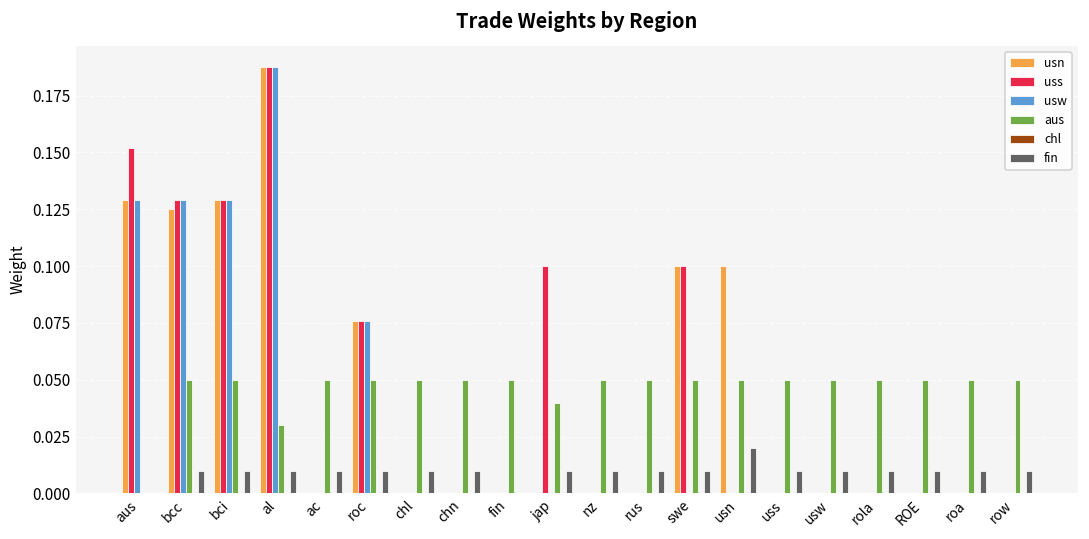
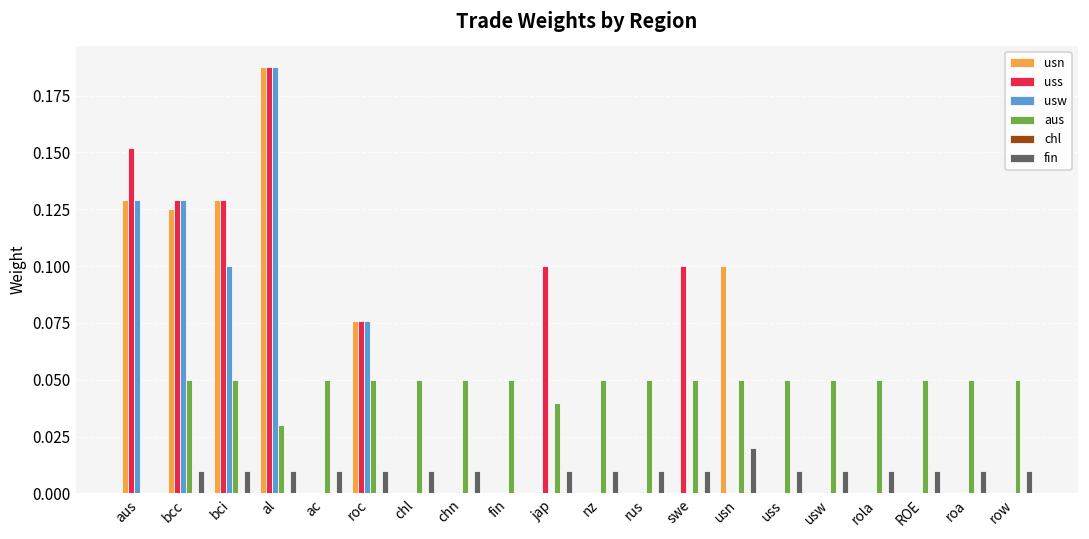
  {
    "usn": {
      "aus": 0.129,
      "bcc": 0.125,
      "bci": 0.129,
      "al": 0.188,
      "ac": 0.0,
      "roc": 0.076,
      "chl": 0.0,
      "chn": 0.0,
      "fin": 0.0,
      "jap": 0.0,
      "nz": 0.0,
      "rus": 0.0,
-     "swe": 0.1,
+     "swe": 0.0,
      "usn": 0.1,
      "uss": 0.0,
      "usw": 0.0,
      "rola": 0.0,
      "ROE": 0.0,
      "roa": 0.0,
      "row": 0.0
    },
    "uss": {
      "aus": 0.152,
      "bcc": 0.129,
      "bci": 0.129,
      "al": 0.188,
      "ac": 0.000,
      "roc": 0.076,
      "chl": 0.000,
      "chn": 0.000,
      "fin": 0.000,
      "jap": 0.100,
      "nz": 0.000,
      "rus": 0.000,
      "swe": 0.100,
      "usn": 0.000,
      "uss": 0.000,
      "usw": 0.000,
      "rola": 0.000,
      "ROE": 0.000,
      "roa": 0.000,
      "row": 0.000
    },
    "usw": {
      "aus": 0.129,
      "bcc": 0.129,
-     "bci": 0.129,
+     "bci": 0.100,
      "al": 0.188,
      "ac": 0.000,
      "roc": 0.076,
      "chl": 0.000,
      "chn": 0.000,
      "fin": 0.000,
      "jap": 0.000,
      "nz": 0.000,
      "rus": 0.000,
      "swe": 0.000,
      "usn": 0.000,
      "uss": 0.000,
      "usw": 0.000,
      "rola": 0.000,
      "ROE": 0.000,
      "roa": 0.000,
      "row": 0.000
    },
    "aus": {
      "aus": 0.000,
      "bcc": 0.050,
      "bci": 0.050,
      "al": 0.030,
      "ac": 0.050,
      "roc": 0.050,
      "chl": 0.050,
      "chn": 0.050,
      "fin": 0.050,
      "jap": 0.040,
      "nz": 0.050,
      "rus": 0.050,
      "swe": 0.050,
      "usn": 0.050,
      "uss": 0.050,
      "usw": 0.050,
      "rola": 0.050,
      "ROE": 0.050,
      "roa": 0.050,
      "row": 0.050
    },
    "chl": {
      "aus": 0.000,
      "bcc": 0.000,
      "bci": 0.000,
      "al": 0.000,
      "ac": 0.000,
      "roc": 0.000,
      "chl": 0.000,
      "chn": 0.000,
      "fin": 0.000,
      "jap": 0.000,
      "nz": 0.000,
      "rus": 0.000,
      "swe": 0.000,
      "usn": 0.000,
      "uss": 0.000,
      "usw": 0.000,
      "rola": 0.000,
      "ROE": 0.000,
      "roa": 0.000,
      "row": 0.000
    },
    "fin": {
      "aus": 0.000,
      "bcc": 0.010,
      "bci": 0.010,
      "al": 0.010,
      "ac": 0.010,
      "roc": 0.010,
      "chl": 0.010,
      "chn": 0.010,
      "fin": 0.000,
      "jap": 0.010,
      "nz": 0.010,
      "rus": 0.010,
      "swe": 0.010,
      "usn": 0.020,
      "uss": 0.010,
      "usw": 0.010,
      "rola": 0.010,
      "ROE": 0.010,
      "roa": 0.010,
      "row": 0.010
    }
  }
